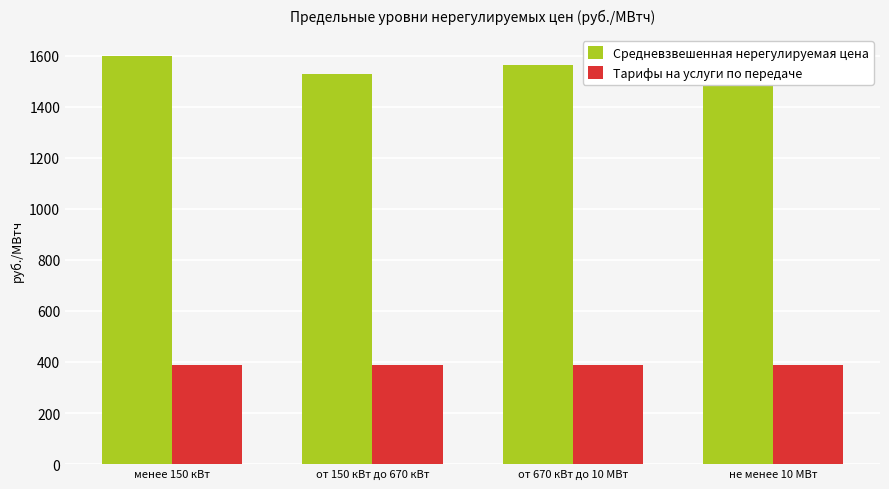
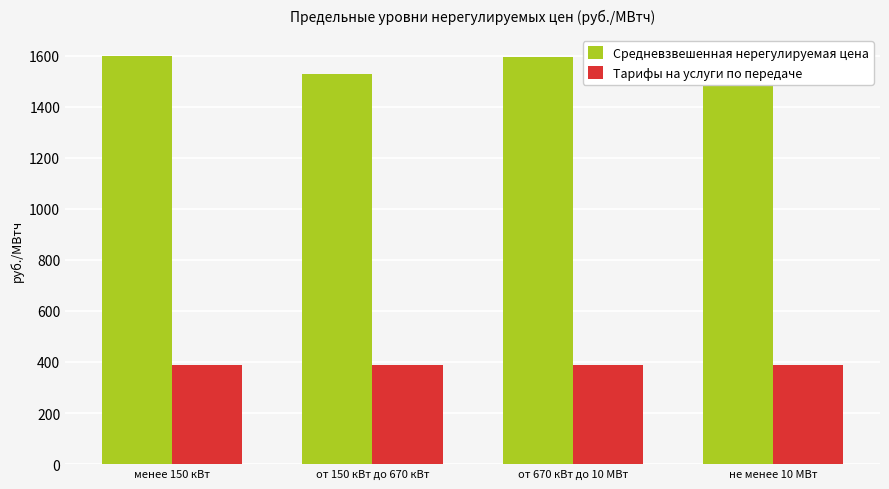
  {
    "Средневзвешенная нерегулируемая цена": {
      "менее 150 кВт": 1600,
      "от 150 кВт до 670 кВт": 1530,
-     "от 670 кВт до 10 МВт": 1560
+     "от 670 кВт до 10 МВт": 1600
    },
    "Тарифы на услуги по передаче": {
      "менее 150 кВт": 390,
      "от 150 кВт до 670 кВт": 390,
      "от 670 кВт до 10 МВт": 390,
      "не менее 10 МВт": 390
    }
  }
